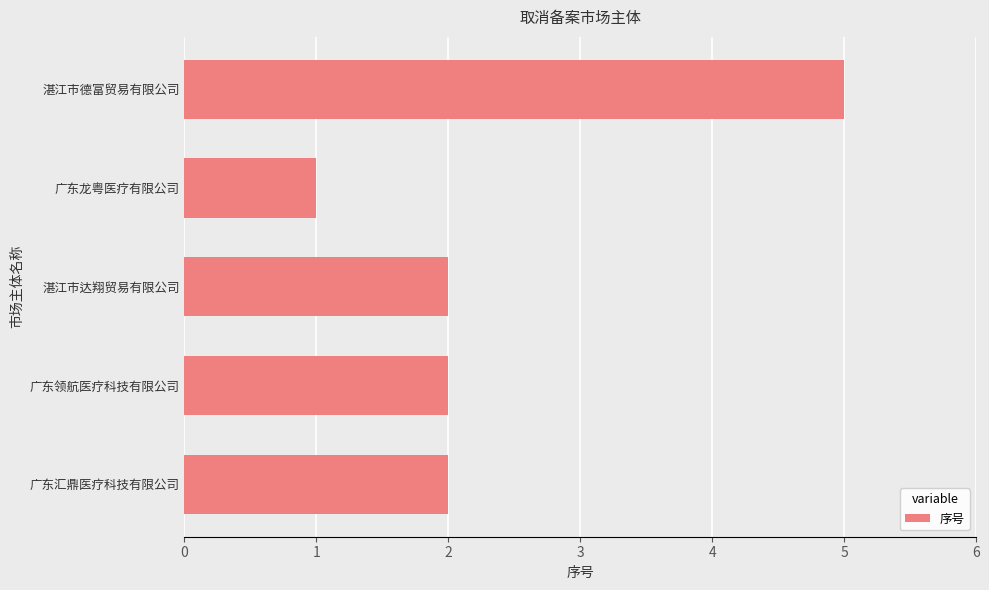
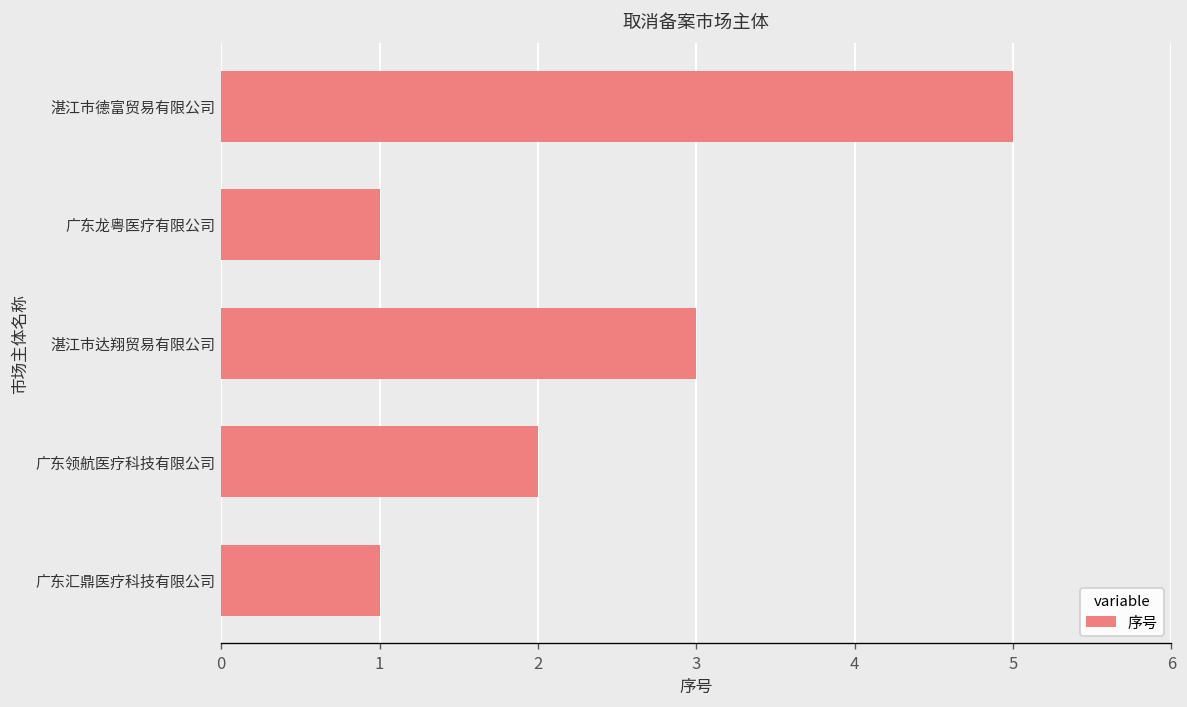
  {
    "湛江市德富贸易有限公司": 5,
    "广东龙粤医疗有限公司": 1,
-   "湛江市达翔贸易有限公司": 2,
+   "湛江市达翔贸易有限公司": 3,
    "广东领航医疗科技有限公司": 2,
-   "广东汇鼎医疗科技有限公司": 2
+   "广东汇鼎医疗科技有限公司": 1
  }
